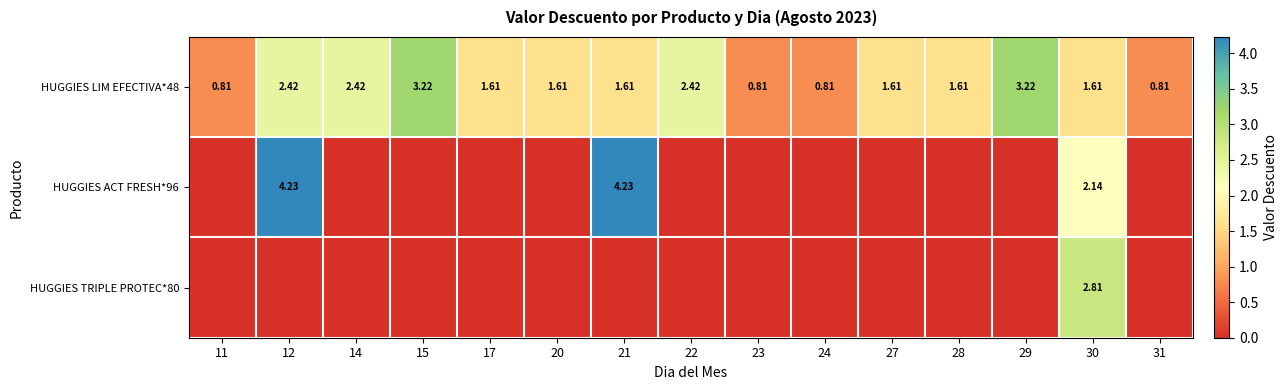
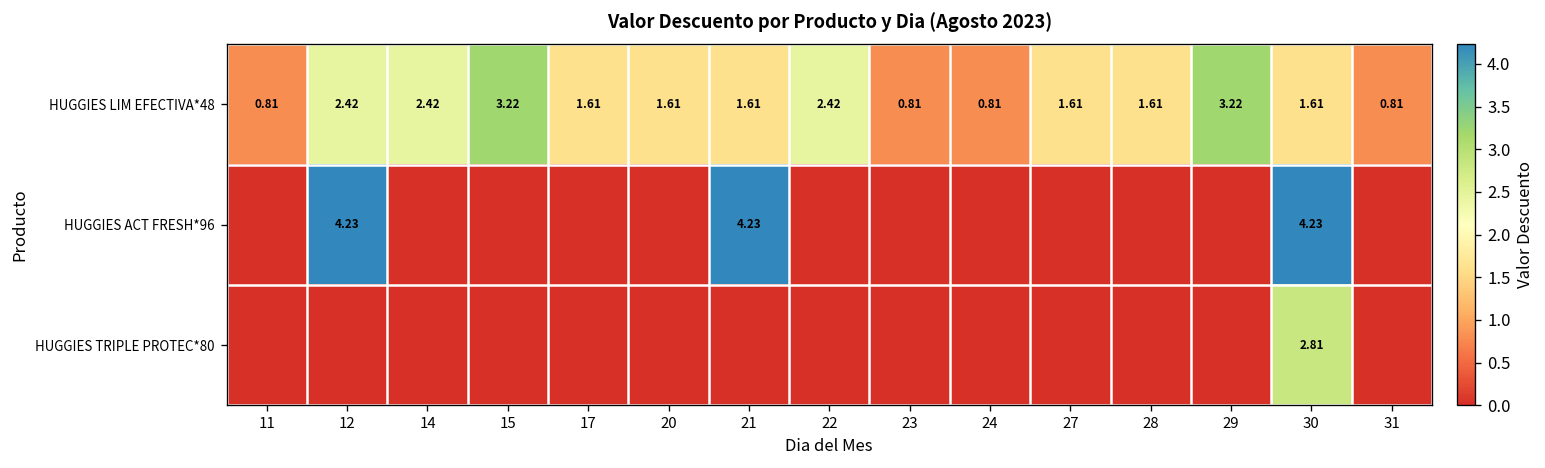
  {
    "HUGGIES LIM EFECTIVA*48": {
      "11": 0.81,
      "12": 2.42,
      "14": 2.42,
      "15": 3.22,
      "17": 1.61,
      "20": 1.61,
      "21": 1.61,
      "22": 2.42,
      "23": 0.81,
      "24": 0.81,
      "27": 1.61,
      "28": 1.61,
      "29": 3.22,
      "30": 1.61,
      "31": 0.81
    },
    "HUGGIES ACT FRESH*96": {
      "12": 4.23,
      "21": 4.23,
-     "30": 2.14
+     "30": 4.23
    },
    "HUGGIES TRIPLE PROTEC*80": {
      "30": 2.81
    }
  }
